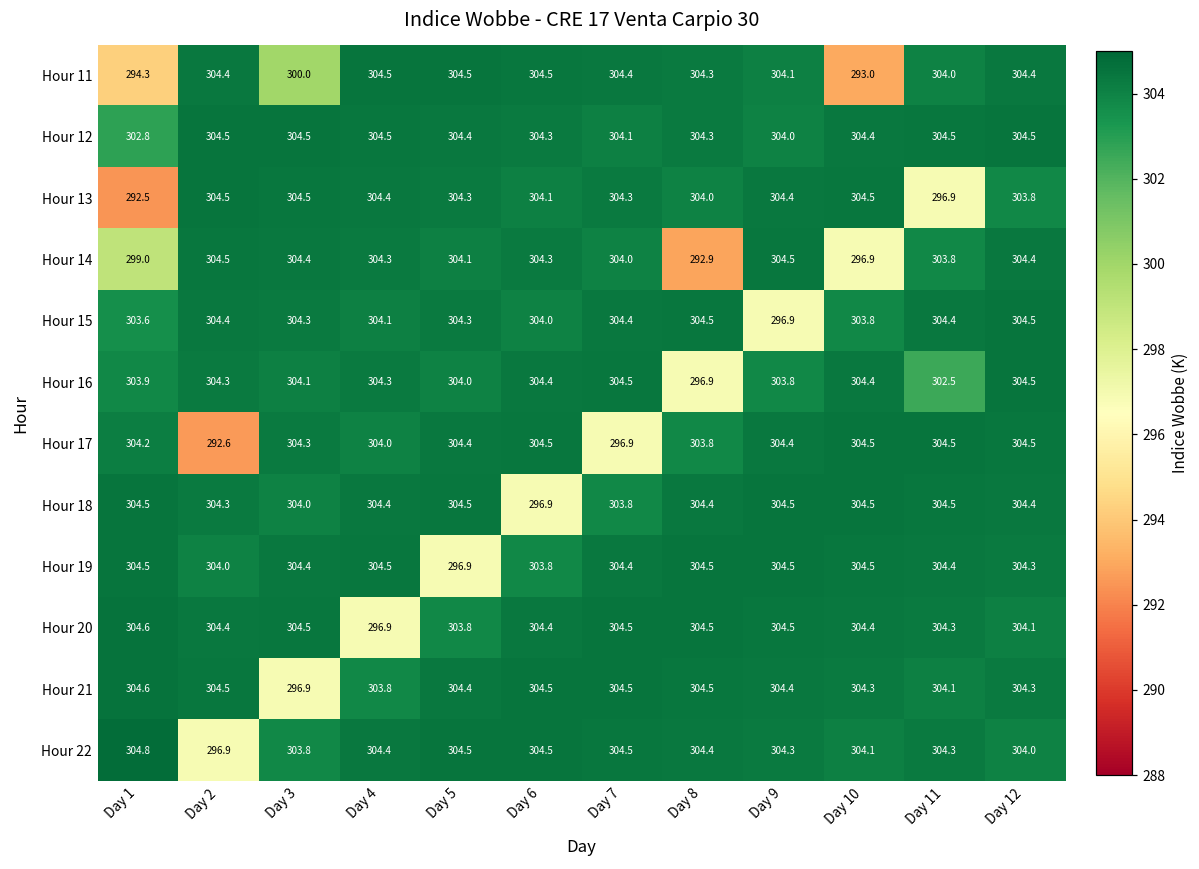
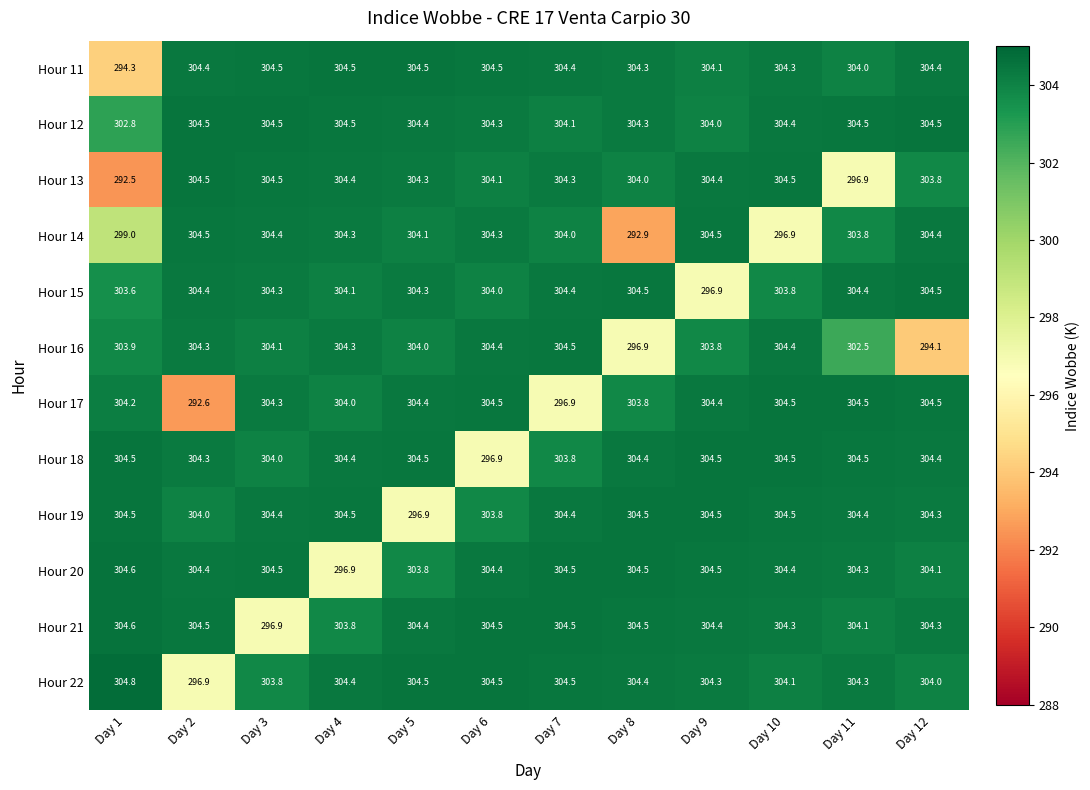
  {
    "Hour 11": {
      "Day 1": 294.3,
      "Day 2": 304.4,
-     "Day 3": 300.0,
+     "Day 3": 304.5,
      "Day 4": 304.5,
      "Day 5": 304.5,
      "Day 6": 304.5,
      "Day 7": 304.4,
      "Day 8": 304.3,
      "Day 9": 304.1,
-     "Day 10": 293.0,
+     "Day 10": 304.3,
      "Day 11": 304.0,
      "Day 12": 304.4
    },
    "Hour 12": {
      "Day 1": 302.8,
      "Day 2": 304.5,
      "Day 3": 304.5,
      "Day 4": 304.5,
      "Day 5": 304.4,
      "Day 6": 304.3,
      "Day 7": 304.1,
      "Day 8": 304.3,
      "Day 9": 304.0,
      "Day 10": 304.4,
      "Day 11": 304.5,
      "Day 12": 304.5
    },
    "Hour 13": {
      "Day 1": 292.5,
      "Day 2": 304.5,
      "Day 3": 304.5,
      "Day 4": 304.4,
      "Day 5": 304.3,
      "Day 6": 304.1,
      "Day 7": 304.3,
      "Day 8": 304.0,
      "Day 9": 304.4,
      "Day 10": 304.5,
      "Day 11": 296.9,
      "Day 12": 303.8
    },
    "Hour 14": {
      "Day 1": 299.0,
      "Day 2": 304.5,
      "Day 3": 304.4,
      "Day 4": 304.3,
      "Day 5": 304.1,
      "Day 6": 304.3,
      "Day 7": 304.0,
      "Day 8": 292.9,
      "Day 9": 304.5,
      "Day 10": 296.9,
      "Day 11": 303.8,
      "Day 12": 304.4
    },
    "Hour 15": {
      "Day 1": 303.6,
      "Day 2": 304.4,
      "Day 3": 304.3,
      "Day 4": 304.1,
      "Day 5": 304.3,
      "Day 6": 304.0,
      "Day 7": 304.4,
      "Day 8": 304.5,
      "Day 9": 296.9,
      "Day 10": 303.8,
      "Day 11": 304.4,
      "Day 12": 304.5
    },
    "Hour 16": {
      "Day 1": 303.9,
      "Day 2": 304.3,
      "Day 3": 304.1,
      "Day 4": 304.3,
      "Day 5": 304.0,
      "Day 6": 304.4,
      "Day 7": 304.5,
      "Day 8": 296.9,
      "Day 9": 303.8,
      "Day 10": 304.4,
      "Day 11": 302.5,
-     "Day 12": 304.5
+     "Day 12": 294.1
    },
    "Hour 17": {
      "Day 1": 304.2,
      "Day 2": 292.6,
      "Day 3": 304.3,
      "Day 4": 304.0,
      "Day 5": 304.4,
      "Day 6": 304.5,
      "Day 7": 296.9,
      "Day 8": 303.8,
      "Day 9": 304.4,
      "Day 10": 304.5,
      "Day 11": 304.5,
      "Day 12": 304.5
    },
    "Hour 18": {
      "Day 1": 304.5,
      "Day 2": 304.3,
      "Day 3": 304.0,
      "Day 4": 304.4,
      "Day 5": 304.5,
      "Day 6": 296.9,
      "Day 7": 303.8,
      "Day 8": 304.4,
      "Day 9": 304.5,
      "Day 10": 304.5,
      "Day 11": 304.5,
      "Day 12": 304.4
    },
    "Hour 19": {
      "Day 1": 304.5,
      "Day 2": 304.0,
      "Day 3": 304.4,
      "Day 4": 304.5,
      "Day 5": 296.9,
      "Day 6": 303.8,
      "Day 7": 304.4,
      "Day 8": 304.5,
      "Day 9": 304.5,
      "Day 10": 304.5,
      "Day 11": 304.4,
      "Day 12": 304.3
    },
    "Hour 20": {
      "Day 1": 304.6,
      "Day 2": 304.4,
      "Day 3": 304.5,
      "Day 4": 296.9,
      "Day 5": 303.8,
      "Day 6": 304.4,
      "Day 7": 304.5,
      "Day 8": 304.5,
      "Day 9": 304.5,
      "Day 10": 304.4,
      "Day 11": 304.3,
      "Day 12": 304.1
    },
    "Hour 21": {
      "Day 1": 304.6,
      "Day 2": 304.5,
      "Day 3": 296.9,
      "Day 4": 303.8,
      "Day 5": 304.4,
      "Day 6": 304.5,
      "Day 7": 304.5,
      "Day 8": 304.5,
      "Day 9": 304.4,
      "Day 10": 304.3,
      "Day 11": 304.1,
      "Day 12": 304.3
    },
    "Hour 22": {
      "Day 1": 304.8,
      "Day 2": 296.9,
      "Day 3": 303.8,
      "Day 4": 304.4,
      "Day 5": 304.5,
      "Day 6": 304.5,
      "Day 7": 304.5,
      "Day 8": 304.4,
      "Day 9": 304.3,
      "Day 10": 304.1,
      "Day 11": 304.3,
      "Day 12": 304.0
    }
  }
